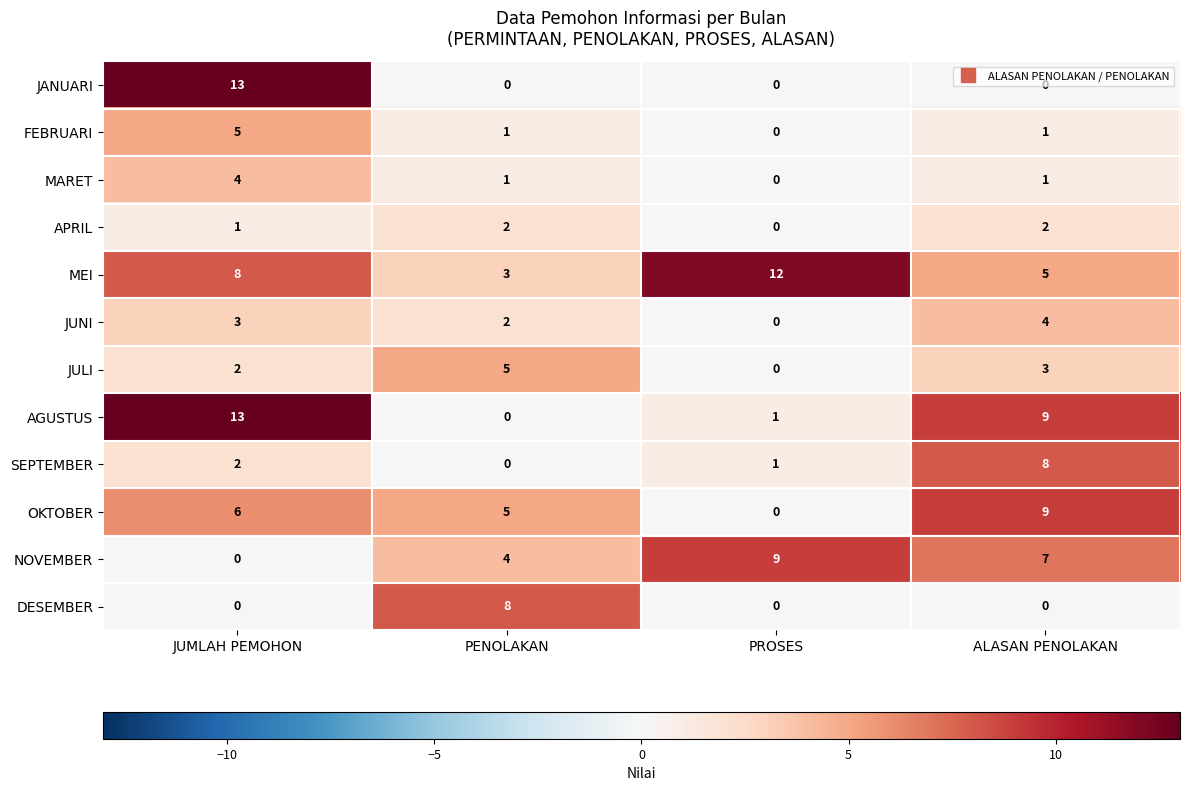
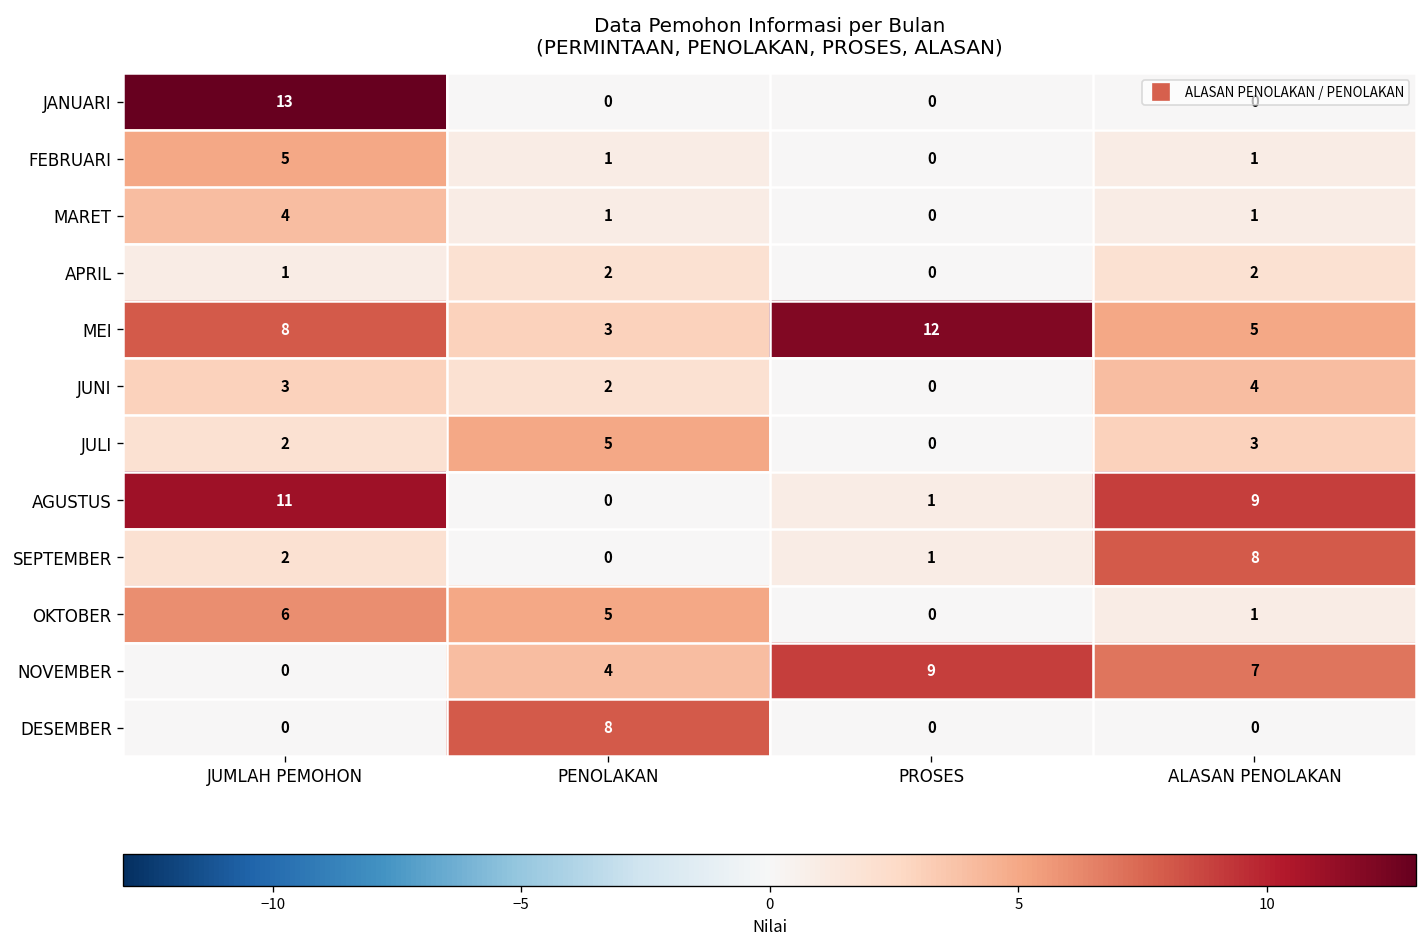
  {
    "JANUARI": {
      "JUMLAH PEMOHON": 13,
      "PENOLAKAN": 0,
      "PROSES": 0
    },
    "FEBRUARI": {
      "JUMLAH PEMOHON": 5,
      "PENOLAKAN": 1,
      "PROSES": 0,
      "ALASAN PENOLAKAN": 1
    },
    "MARET": {
      "JUMLAH PEMOHON": 4,
      "PENOLAKAN": 1,
      "PROSES": 0,
      "ALASAN PENOLAKAN": 1
    },
    "APRIL": {
      "JUMLAH PEMOHON": 1,
      "PENOLAKAN": 2,
      "PROSES": 0,
      "ALASAN PENOLAKAN": 2
    },
    "MEI": {
      "JUMLAH PEMOHON": 8,
      "PENOLAKAN": 3,
      "PROSES": 12,
      "ALASAN PENOLAKAN": 5
    },
    "JUNI": {
      "JUMLAH PEMOHON": 3,
      "PENOLAKAN": 2,
      "PROSES": 0,
      "ALASAN PENOLAKAN": 4
    },
    "JULI": {
      "JUMLAH PEMOHON": 2,
      "PENOLAKAN": 5,
      "PROSES": 0,
      "ALASAN PENOLAKAN": 3
    },
    "AGUSTUS": {
-     "JUMLAH PEMOHON": 13,
+     "JUMLAH PEMOHON": 11,
      "PENOLAKAN": 0,
      "PROSES": 1,
      "ALASAN PENOLAKAN": 9
    },
    "SEPTEMBER": {
      "JUMLAH PEMOHON": 2,
      "PENOLAKAN": 0,
      "PROSES": 1,
      "ALASAN PENOLAKAN": 8
    },
    "OKTOBER": {
      "JUMLAH PEMOHON": 6,
      "PENOLAKAN": 5,
      "PROSES": 0,
-     "ALASAN PENOLAKAN": 9
+     "ALASAN PENOLAKAN": 1
    },
    "NOVEMBER": {
      "JUMLAH PEMOHON": 0,
      "PENOLAKAN": 4,
      "PROSES": 9,
      "ALASAN PENOLAKAN": 7
    },
    "DESEMBER": {
      "JUMLAH PEMOHON": 0,
      "PENOLAKAN": 8,
      "PROSES": 0,
      "ALASAN PENOLAKAN": 0
    }
  }
